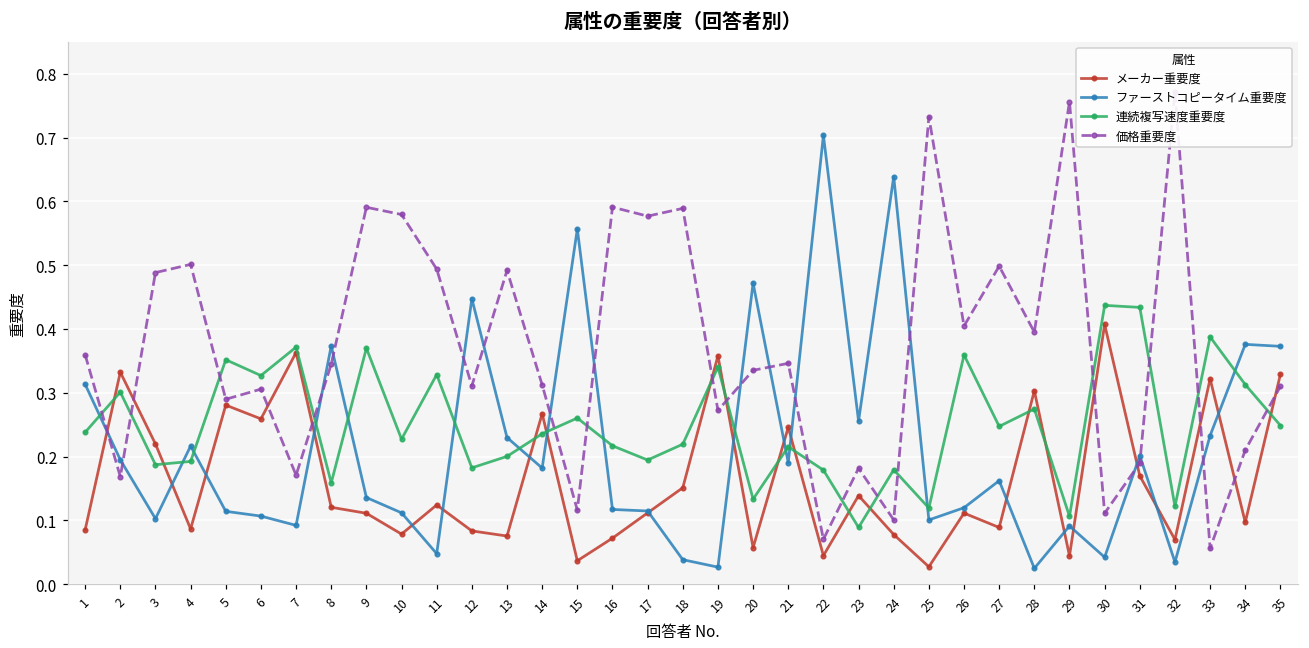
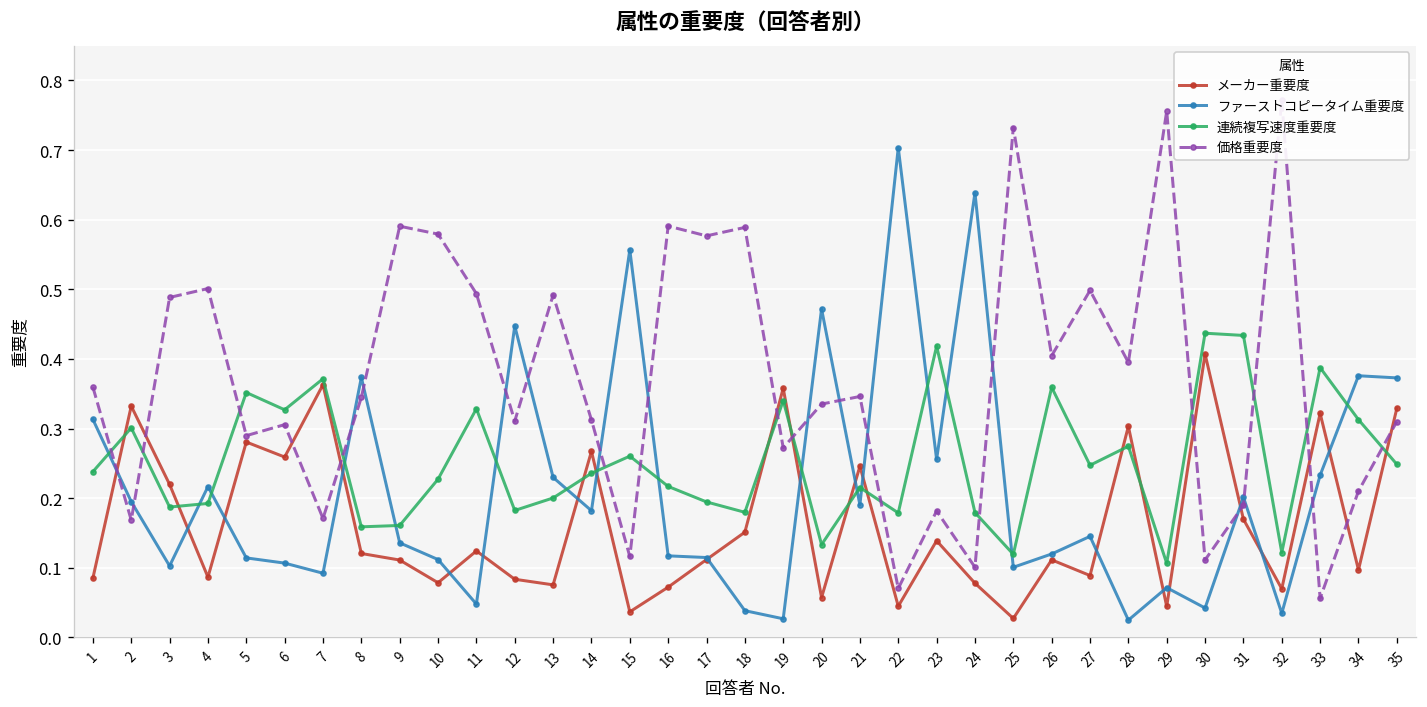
  {
    "メーカー重要度": {
      "1": 0.09,
      "2": 0.33,
      "3": 0.22,
      "4": 0.09,
      "5": 0.28,
      "6": 0.26,
      "7": 0.36,
      "8": 0.12,
      "9": 0.11,
      "10": 0.08,
      "11": 0.12,
      "12": 0.08,
      "13": 0.08,
      "14": 0.27,
      "15": 0.04,
      "16": 0.07,
      "18": 0.15,
      "19": 0.36,
      "20": 0.06,
      "21": 0.25,
      "22": 0.04,
      "23": 0.14,
      "24": 0.08,
      "25": 0.03,
      "26": 0.11,
      "27": 0.09,
      "28": 0.30,
      "29": 0.04,
      "30": 0.41,
      "31": 0.17,
      "32": 0.07,
      "33": 0.32,
      "34": 0.10,
      "35": 0.33
    },
    "ファーストコピータイム重要度": {
      "1": 0.31,
      "2": 0.20,
      "3": 0.10,
      "4": 0.22,
      "5": 0.11,
      "6": 0.11,
      "7": 0.09,
      "8": 0.37,
      "9": 0.14,
      "10": 0.11,
      "11": 0.05,
      "12": 0.45,
      "13": 0.23,
      "14": 0.18,
      "15": 0.56,
      "16": 0.12,
      "18": 0.04,
      "19": 0.03,
      "20": 0.47,
      "21": 0.19,
      "22": 0.70,
      "23": 0.26,
      "24": 0.64,
      "25": 0.10,
      "26": 0.12,
-     "27": 0.16,
+     "27": 0.15,
      "28": 0.02,
-     "29": 0.09,
+     "29": 0.07,
      "30": 0.04,
      "31": 0.20,
      "32": 0.03,
      "33": 0.23,
      "34": 0.38,
      "35": 0.37
    },
    "連続複写速度重要度": {
      "1": 0.24,
      "2": 0.30,
      "3": 0.19,
      "4": 0.19,
      "5": 0.35,
      "6": 0.33,
      "7": 0.37,
      "8": 0.16,
-     "9": 0.37,
+     "9": 0.16,
      "10": 0.23,
      "11": 0.33,
      "12": 0.18,
      "13": 0.20,
      "14": 0.24,
      "15": 0.26,
      "16": 0.22,
      "17": 0.19,
-     "18": 0.22,
+     "18": 0.18,
      "19": 0.34,
      "20": 0.13,
      "21": 0.22,
      "22": 0.18,
-     "23": 0.09,
+     "23": 0.42,
      "24": 0.18,
      "25": 0.12,
      "26": 0.36,
      "27": 0.25,
      "28": 0.27,
      "29": 0.11,
      "30": 0.44,
      "31": 0.43,
      "32": 0.12,
      "33": 0.39,
      "34": 0.31,
      "35": 0.25
    },
    "価格重要度": {
      "1": 0.36,
      "2": 0.17,
      "3": 0.49,
      "4": 0.50,
      "5": 0.29,
      "6": 0.31,
      "7": 0.17,
      "8": 0.34,
      "9": 0.59,
      "10": 0.58,
      "11": 0.49,
      "12": 0.31,
      "13": 0.49,
      "14": 0.31,
      "15": 0.12,
      "16": 0.59,
      "17": 0.58,
      "18": 0.59,
      "19": 0.27,
      "20": 0.34,
      "21": 0.35,
      "22": 0.07,
      "23": 0.18,
      "24": 0.10,
      "25": 0.73,
      "26": 0.40,
      "27": 0.50,
      "28": 0.40,
      "29": 0.76,
      "30": 0.11,
      "31": 0.19,
      "33": 0.06,
      "34": 0.21,
      "35": 0.31
    }
  }
